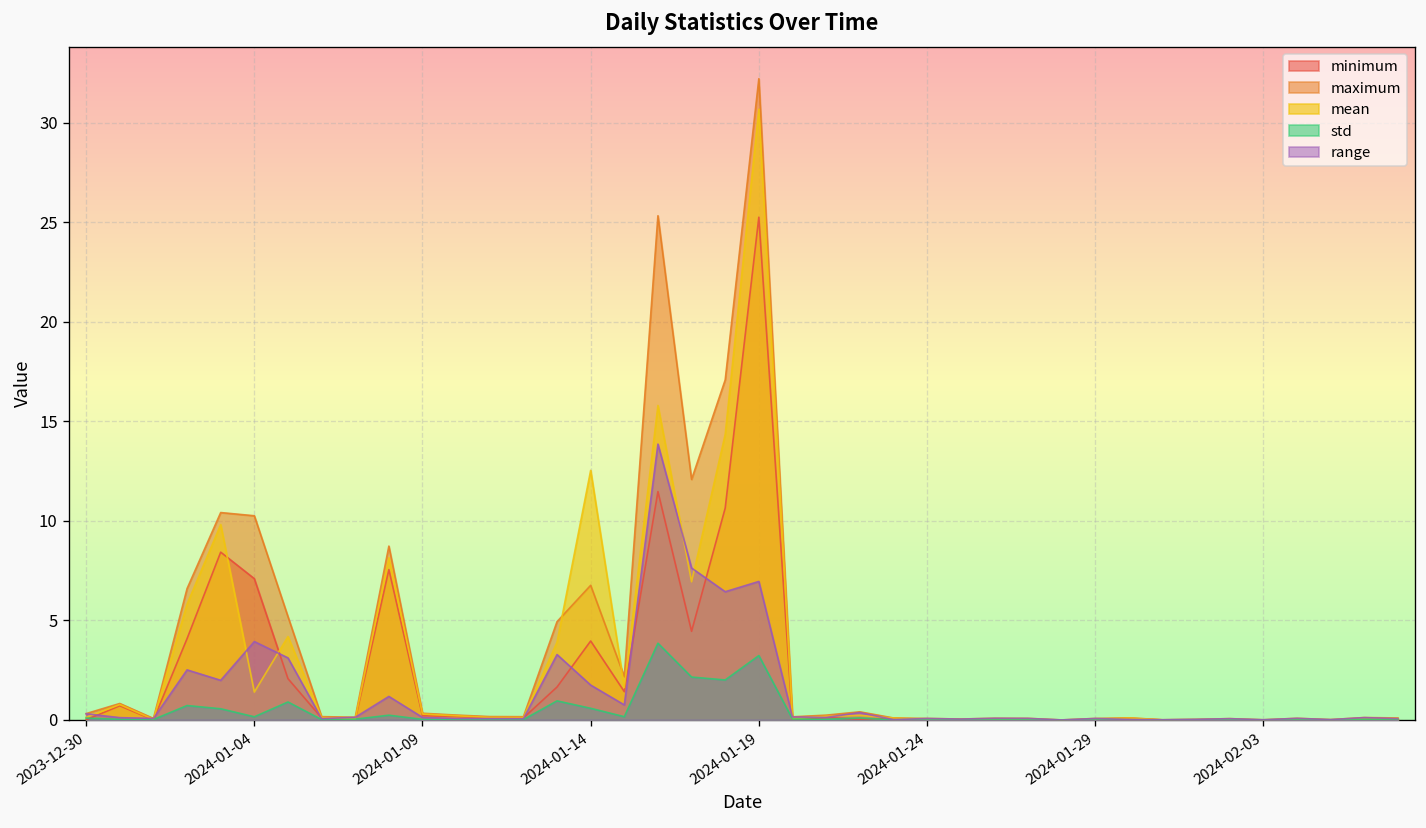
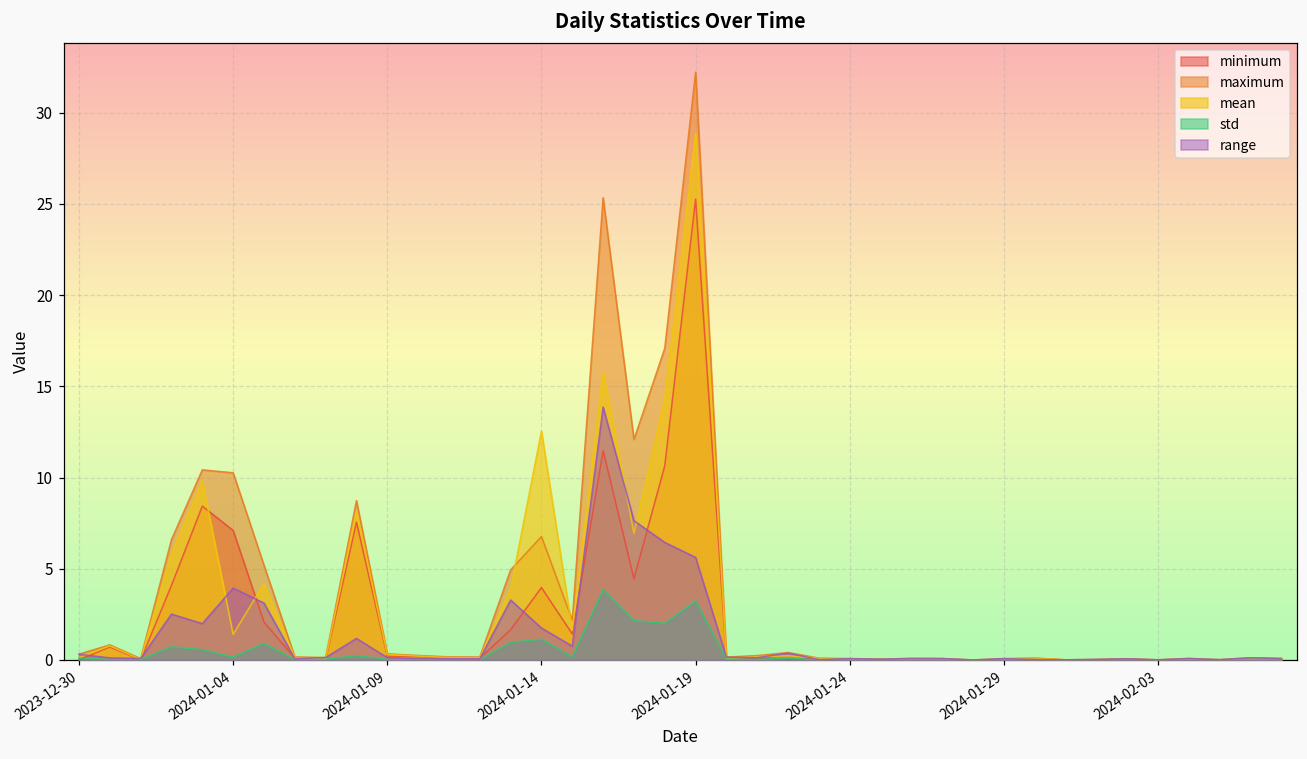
  {
    "mean": {
      "2024-01-04": 1.4,
      "2024-01-14": 12.5,
-     "2024-01-19": 30.7
+     "2024-01-19": 28.9
    },
    "std": {
      "2024-01-04": 0.2,
-     "2024-01-14": 0.6,
+     "2024-01-14": 1.1,
      "2024-01-19": 3.2
    },
    "range": {
      "2024-01-04": 3.9,
      "2024-01-14": 1.8,
-     "2024-01-19": 7.0
+     "2024-01-19": 5.6
    }
  }
